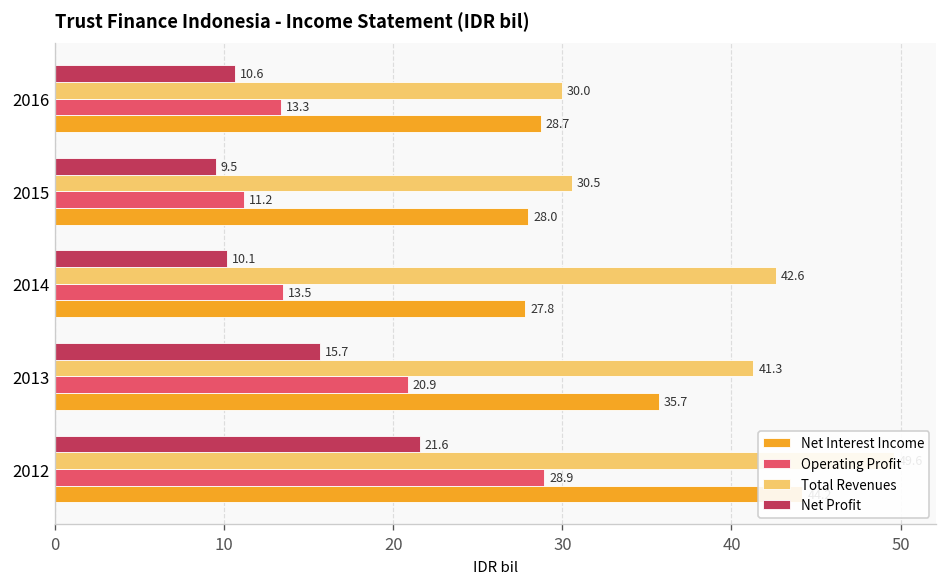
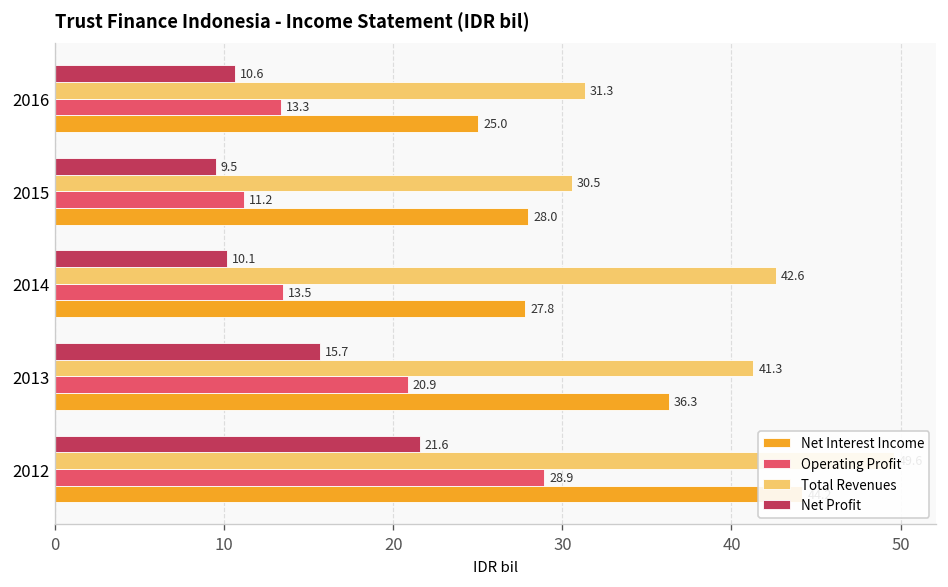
  {
    "Net Interest Income": {
-     "2016": 28.7,
+     "2016": 25.0,
      "2015": 28.0,
      "2014": 27.8,
-     "2013": 35.7
+     "2013": 36.3
    },
    "Total Revenues": {
-     "2016": 30.0,
+     "2016": 31.3,
      "2015": 30.5,
      "2014": 42.6,
      "2013": 41.3
    }
  }
